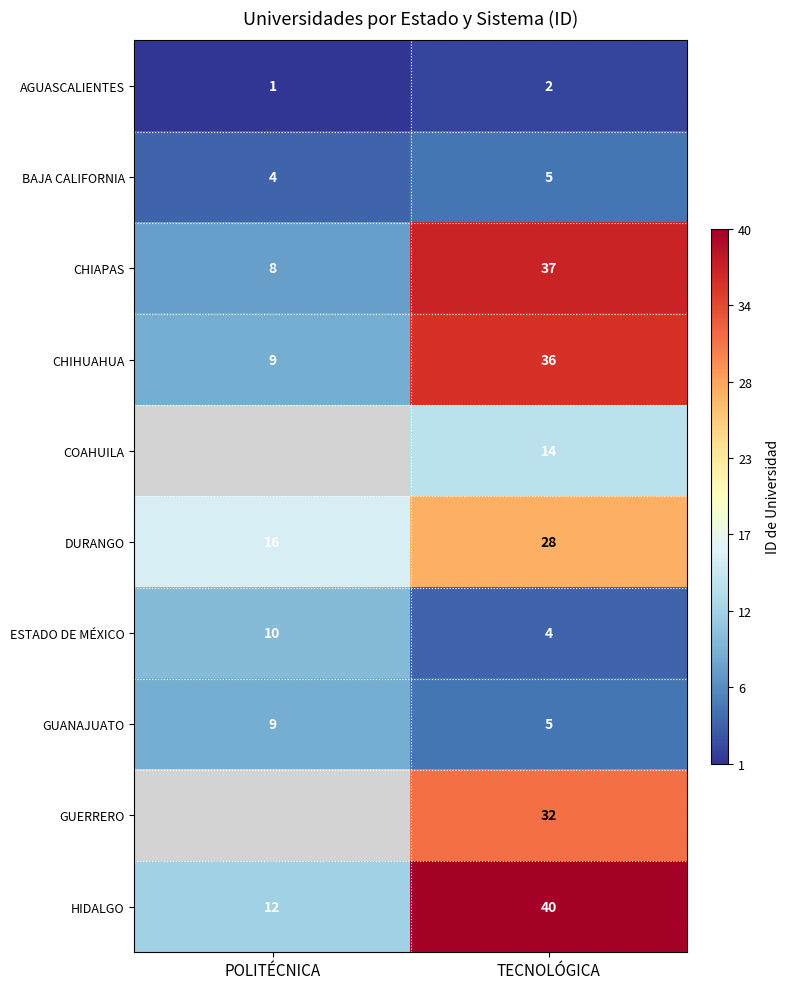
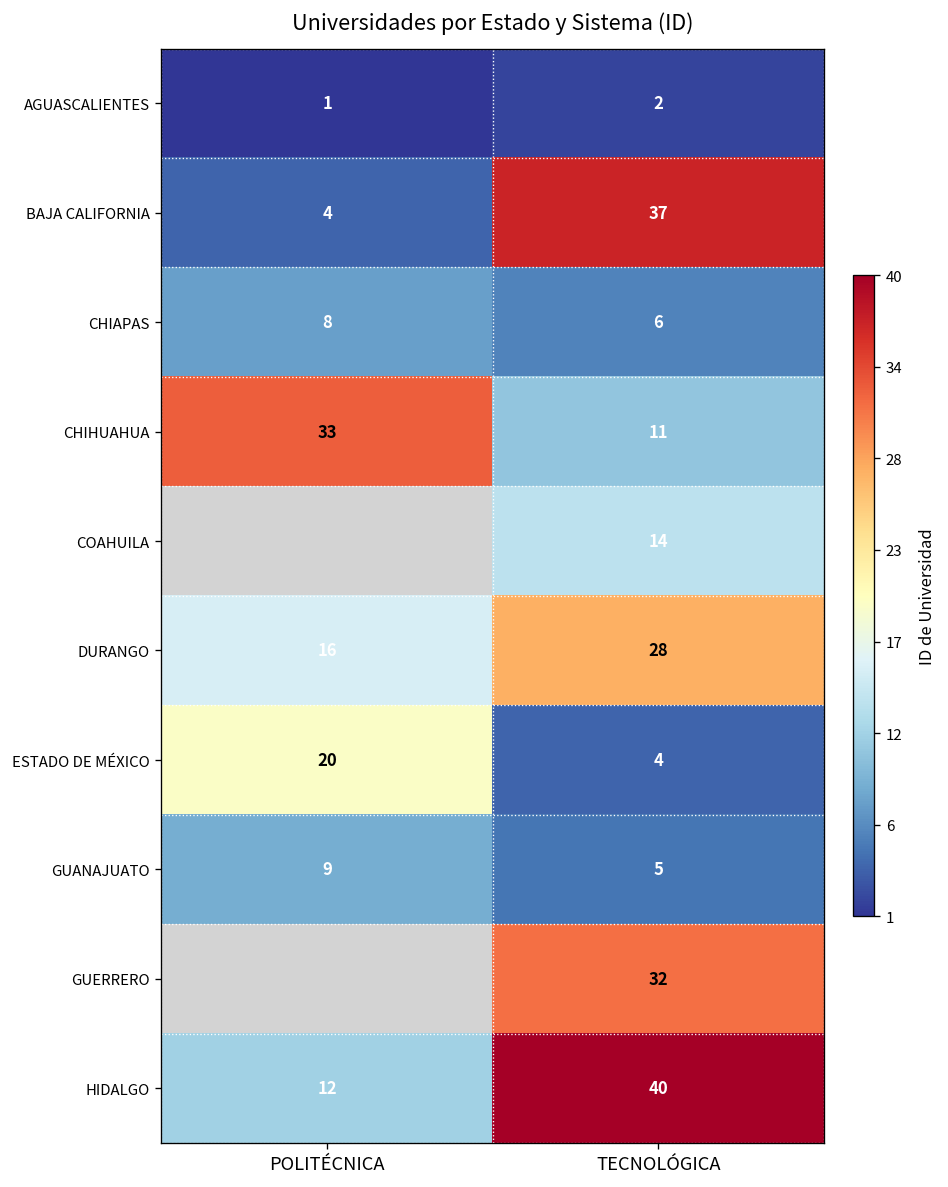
  {
    "AGUASCALIENTES": {
      "POLITÉCNICA": 1,
      "TECNOLÓGICA": 2
    },
    "BAJA CALIFORNIA": {
      "POLITÉCNICA": 4,
-     "TECNOLÓGICA": 5
+     "TECNOLÓGICA": 37
    },
    "CHIAPAS": {
      "POLITÉCNICA": 8,
-     "TECNOLÓGICA": 37
+     "TECNOLÓGICA": 6
    },
    "CHIHUAHUA": {
-     "POLITÉCNICA": 9,
-     "TECNOLÓGICA": 36
+     "POLITÉCNICA": 33,
+     "TECNOLÓGICA": 11
    },
    "COAHUILA": {
      "TECNOLÓGICA": 14
    },
    "DURANGO": {
      "TECNOLÓGICA": 28
    },
    "ESTADO DE MÉXICO": {
-     "POLITÉCNICA": 10,
+     "POLITÉCNICA": 20,
      "TECNOLÓGICA": 4
    },
    "GUANAJUATO": {
      "POLITÉCNICA": 9,
      "TECNOLÓGICA": 5
    },
    "GUERRERO": {
      "TECNOLÓGICA": 32
    },
    "HIDALGO": {
      "POLITÉCNICA": 12,
      "TECNOLÓGICA": 40
    }
  }
